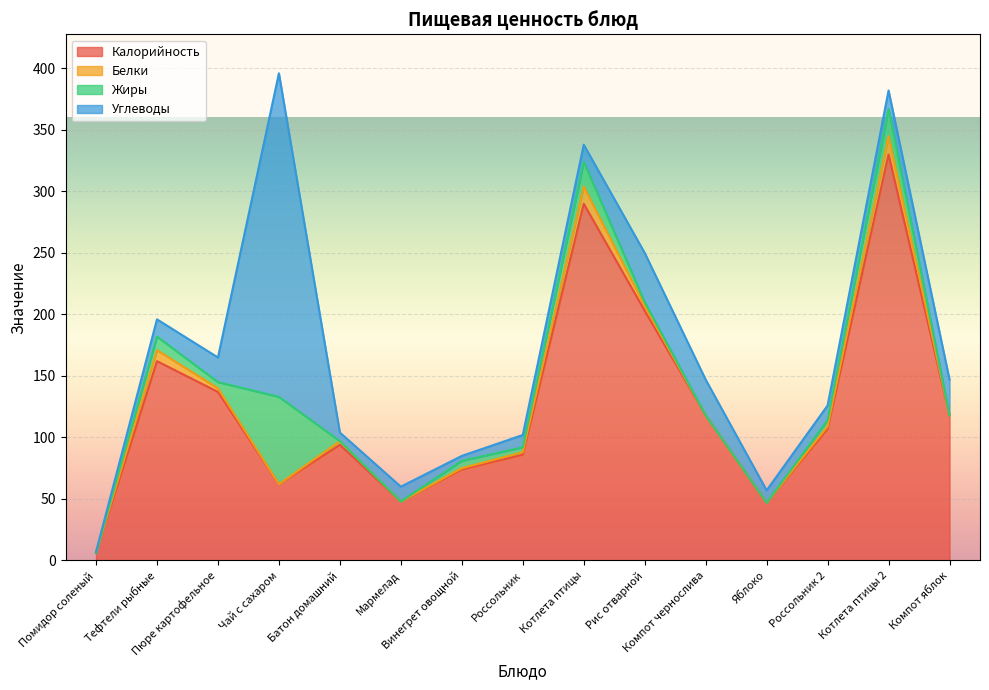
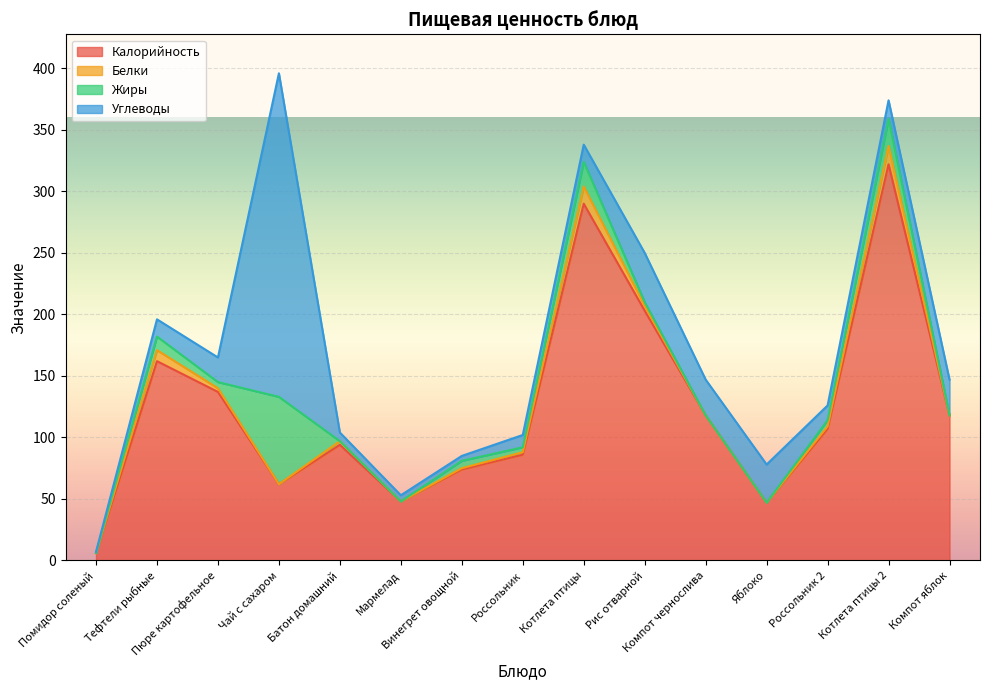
  {
    "Калорийность": {
      "Тефтели рыбные": 162,
      "Пюре картофельное": 137,
      "Батон домашний": 94,
      "Котлета птицы": 290,
      "Рис отварной": 203,
-     "Котлета птицы 2": 330
+     "Котлета птицы 2": 322
    },
    "Белки": {
      "Тефтели рыбные": 9,
      "Пюре картофельное": 3,
      "Котлета птицы": 14,
      "Рис отварной": 4,
      "Котлета птицы 2": 15
    },
    "Жиры": {
      "Тефтели рыбные": 11,
      "Пюре картофельное": 5,
      "Чай с сахаром": 71,
      "Винегрет овощной": 6,
      "Россольник": 4,
      "Котлета птицы": 20,
      "Рис отварной": 3,
      "Россольник 2": 5,
      "Котлета птицы 2": 22
    },
    "Углеводы": {
      "Тефтели рыбные": 14,
      "Пюре картофельное": 20,
      "Чай с сахаром": 263,
      "Батон домашний": 7,
-     "Мармелад": 12,
+     "Мармелад": 5,
      "Винегрет овощной": 4,
      "Россольник": 10,
      "Котлета птицы": 14,
      "Рис отварной": 40,
      "Компот чернослива": 29,
-     "Яблоко": 10,
+     "Яблоко": 31,
      "Россольник 2": 12,
      "Котлета птицы 2": 15,
      "Компот яблок": 29
    }
  }
